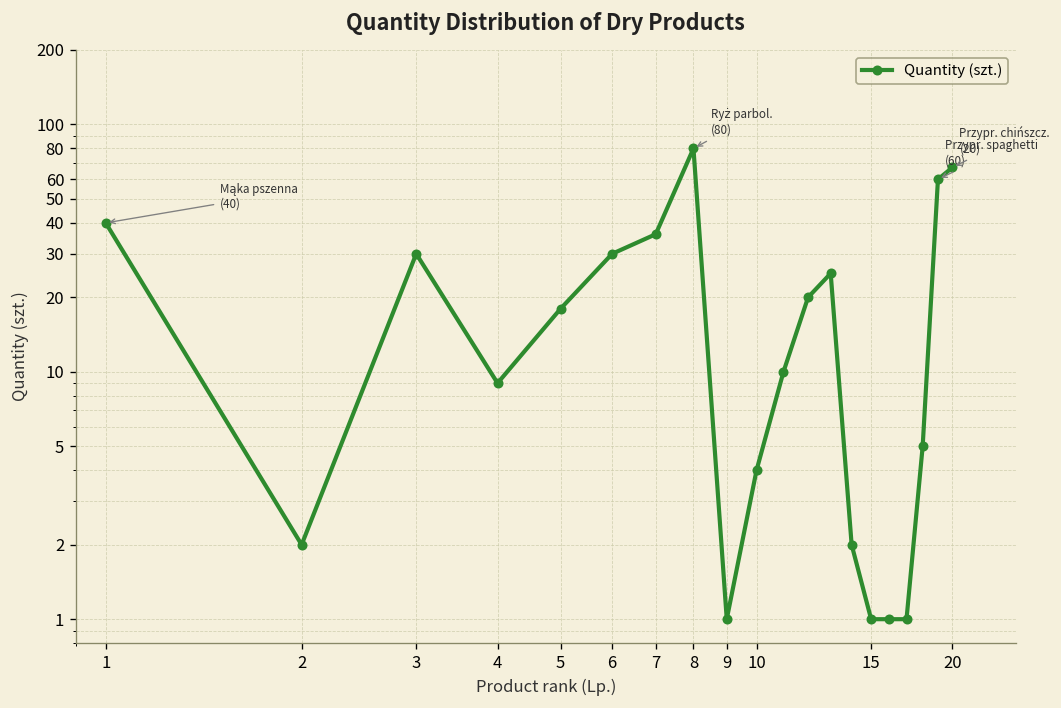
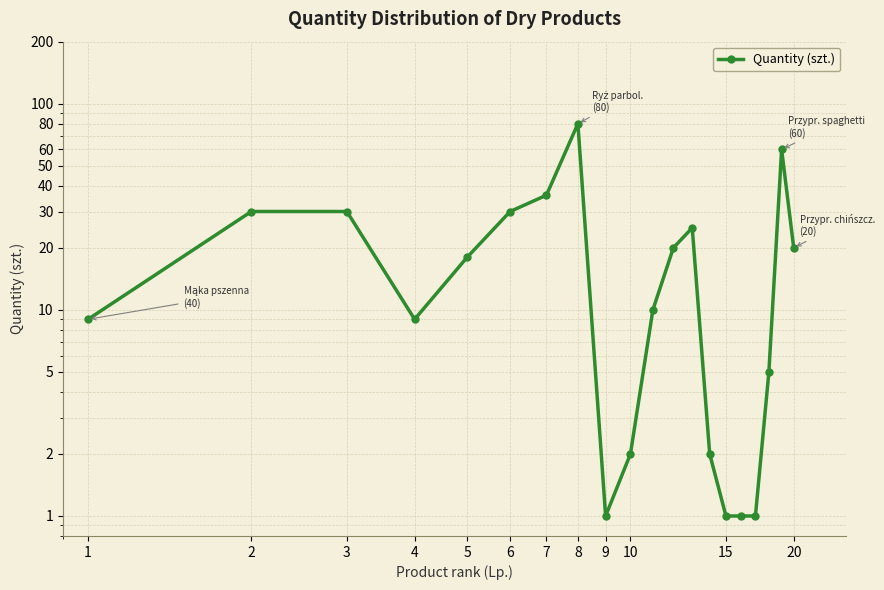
  {
-   "1": 40,
-   "2": 2,
+   "1": 9,
+   "2": 30,
    "3": 30,
    "4": 9,
    "5": 18,
    "6": 30,
    "7": 36,
    "9": 1,
-   "10": 4,
+   "10": 2,
    "15": 1,
-   "20": 67
+   "20": 20
  }
